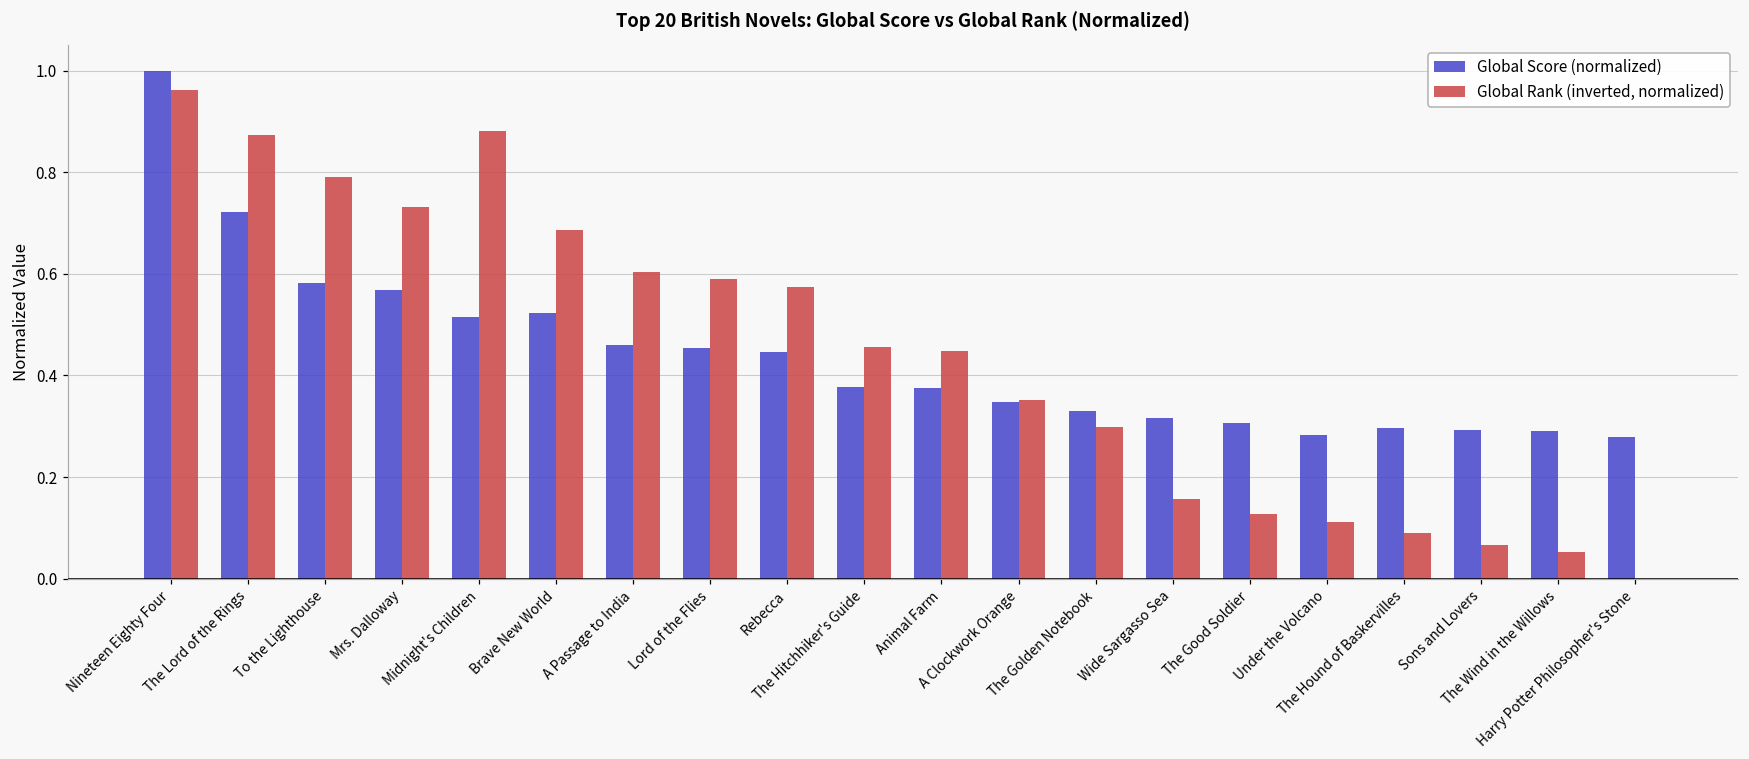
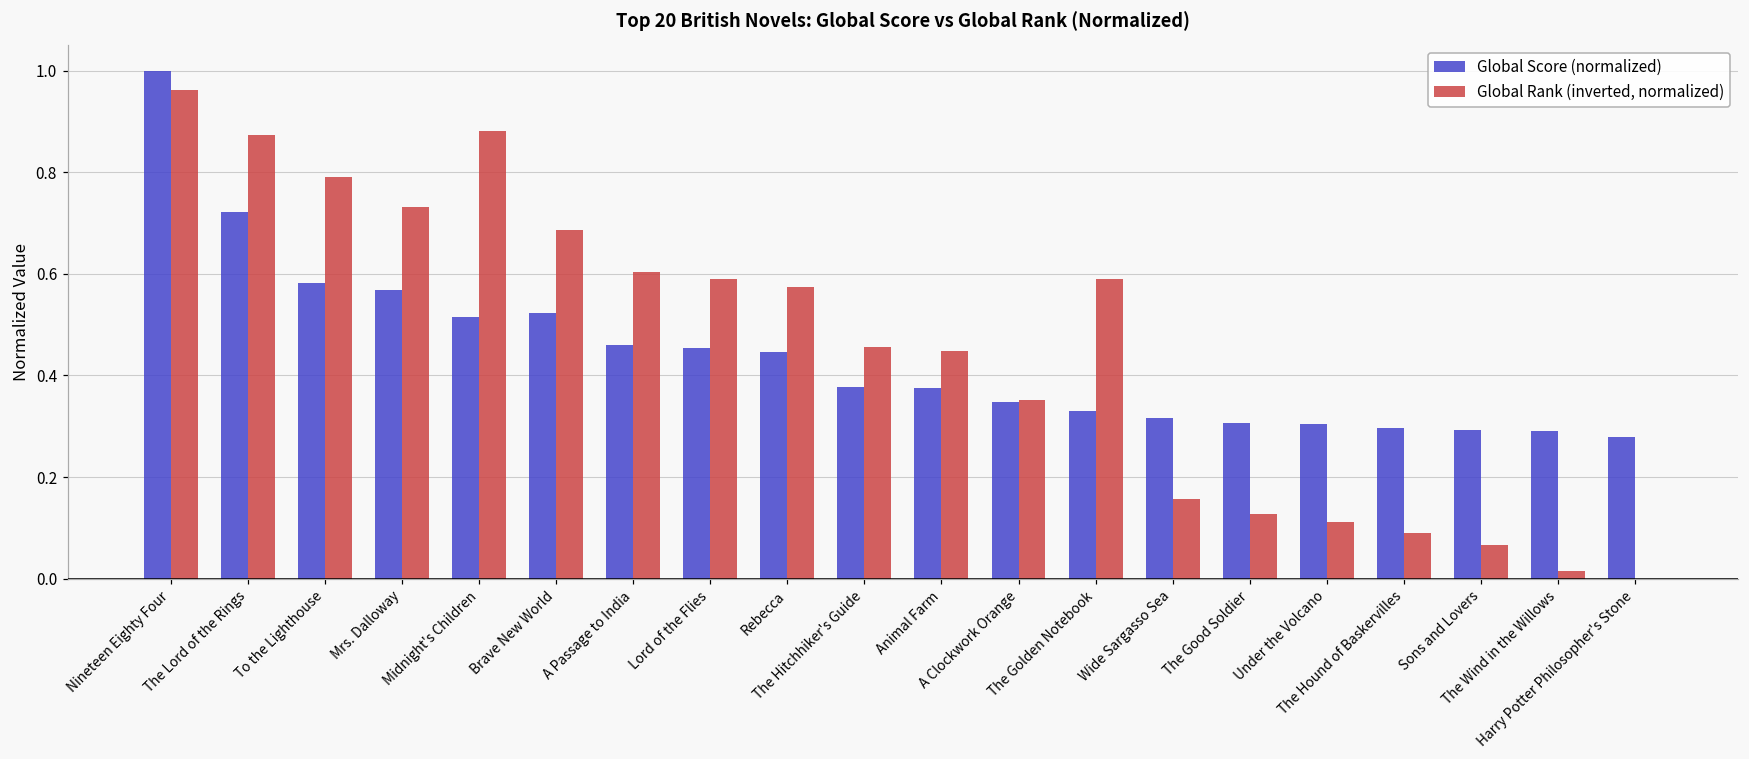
  {
    "Global Score (normalized)": {
      "Nineteen Eighty Four": 1.00,
      "The Lord of the Rings": 0.72,
      "To the Lighthouse": 0.58,
      "Mrs. Dalloway": 0.57,
      "Midnight's Children": 0.52,
      "Brave New World": 0.52,
      "A Passage to India": 0.46,
      "Lord of the Flies": 0.45,
      "Rebecca": 0.45,
      "The Hitchhiker's Guide": 0.38,
      "Animal Farm": 0.37,
      "A Clockwork Orange": 0.35,
      "The Golden Notebook": 0.33,
      "Wide Sargasso Sea": 0.32,
      "The Good Soldier": 0.31,
-     "Under the Volcano": 0.28,
+     "Under the Volcano": 0.30,
      "The Hound of Baskervilles": 0.30,
      "Sons and Lovers": 0.29,
      "The Wind in the Willows": 0.29,
      "Harry Potter Philosopher's Stone": 0.28
    },
    "Global Rank (inverted, normalized)": {
      "Nineteen Eighty Four": 0.96,
      "The Lord of the Rings": 0.87,
      "To the Lighthouse": 0.79,
      "Mrs. Dalloway": 0.73,
      "Midnight's Children": 0.88,
      "Brave New World": 0.69,
      "A Passage to India": 0.60,
      "Lord of the Flies": 0.59,
      "Rebecca": 0.57,
      "The Hitchhiker's Guide": 0.46,
      "Animal Farm": 0.45,
      "A Clockwork Orange": 0.35,
-     "The Golden Notebook": 0.30,
+     "The Golden Notebook": 0.59,
      "Wide Sargasso Sea": 0.16,
      "The Good Soldier": 0.13,
      "Under the Volcano": 0.11,
      "The Hound of Baskervilles": 0.09,
      "Sons and Lovers": 0.07,
-     "The Wind in the Willows": 0.05,
+     "The Wind in the Willows": 0.01,
      "Harry Potter Philosopher's Stone": 0.00
    }
  }
